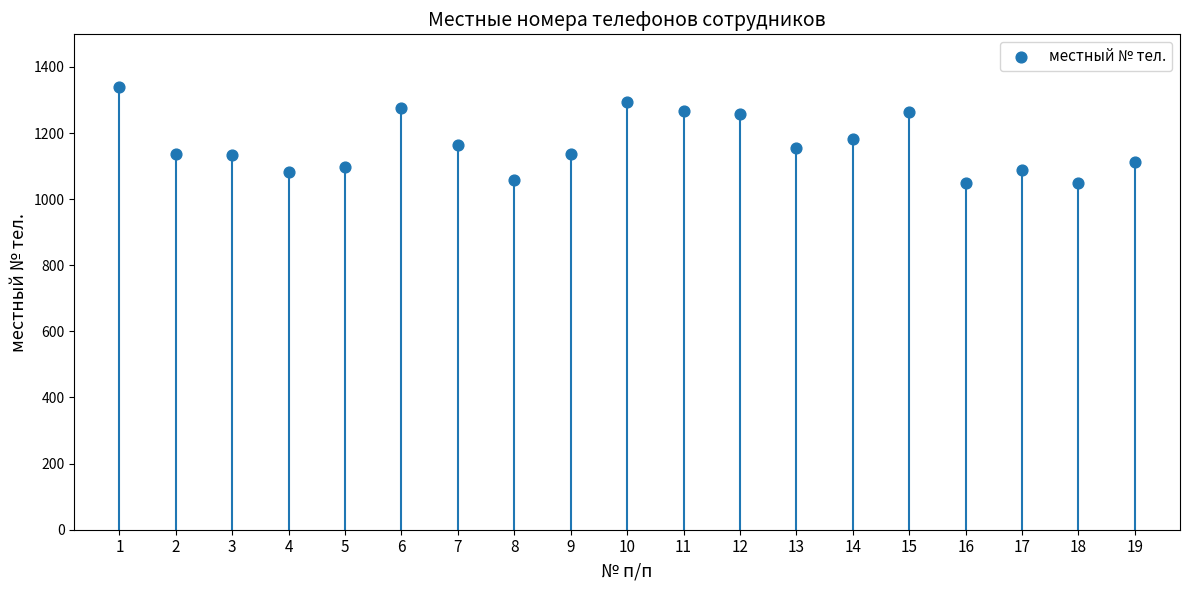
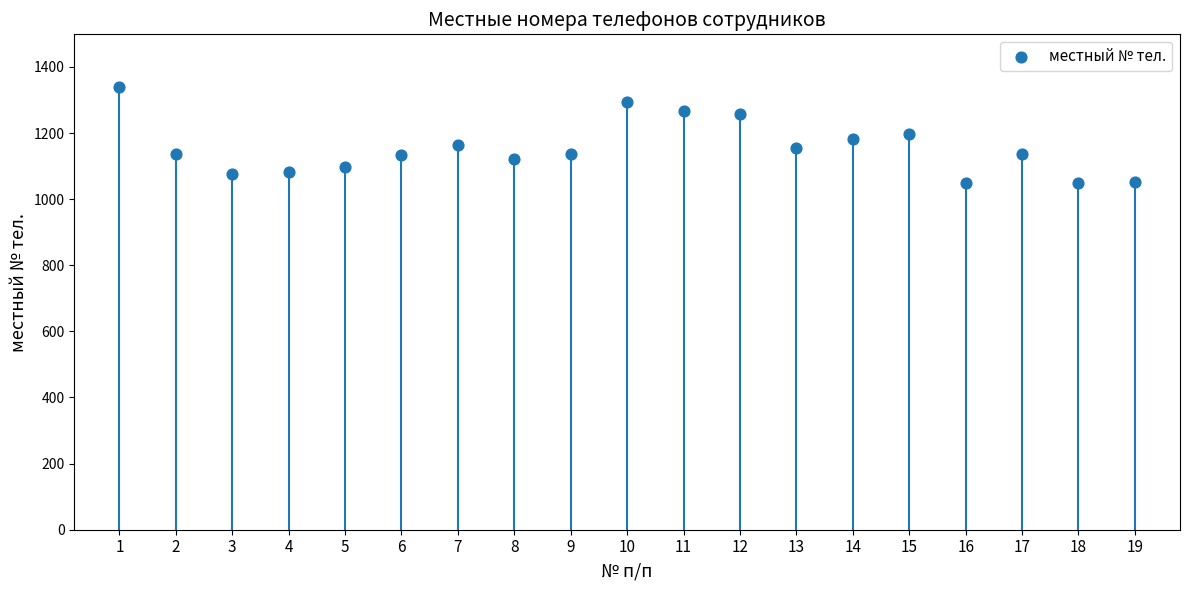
  {
-   "3": 1130,
-   "6": 1280,
-   "8": 1060,
-   "15": 1260,
-   "17": 1090,
-   "19": 1110
+   "3": 1080,
+   "6": 1140,
+   "8": 1120,
+   "15": 1200,
+   "17": 1140,
+   "19": 1050
  }
